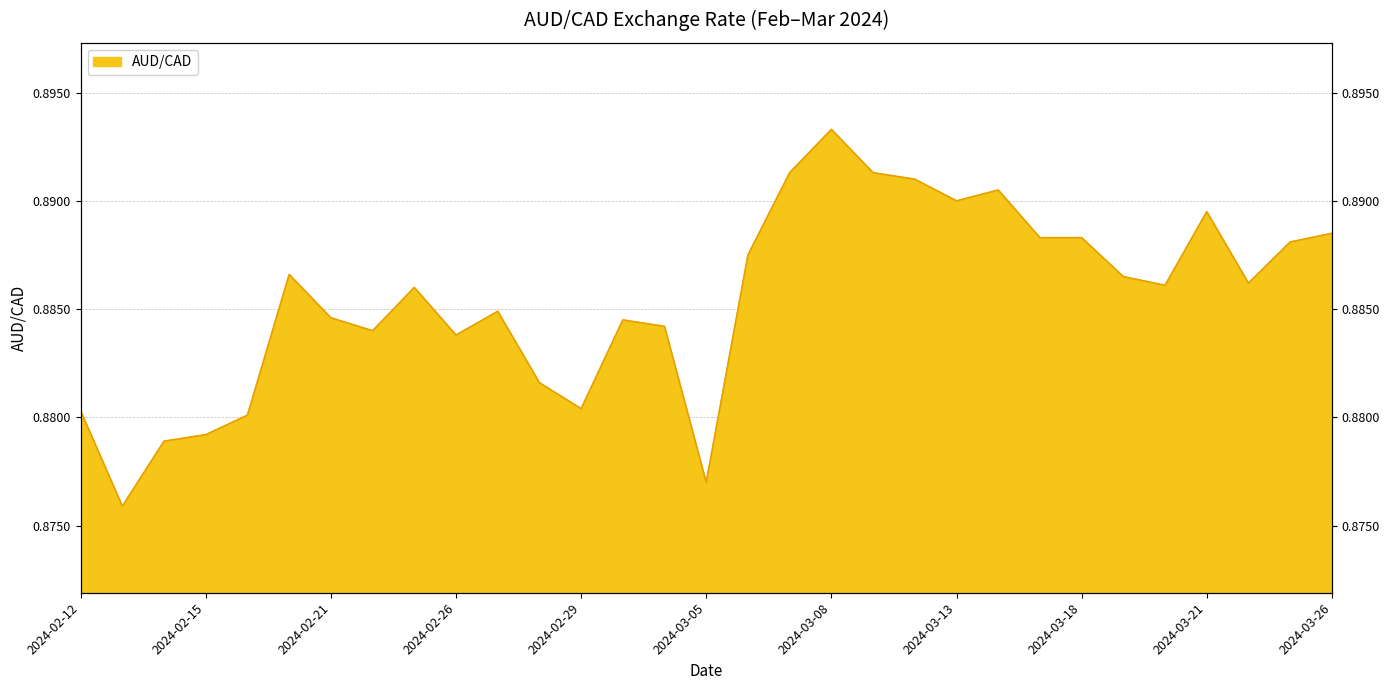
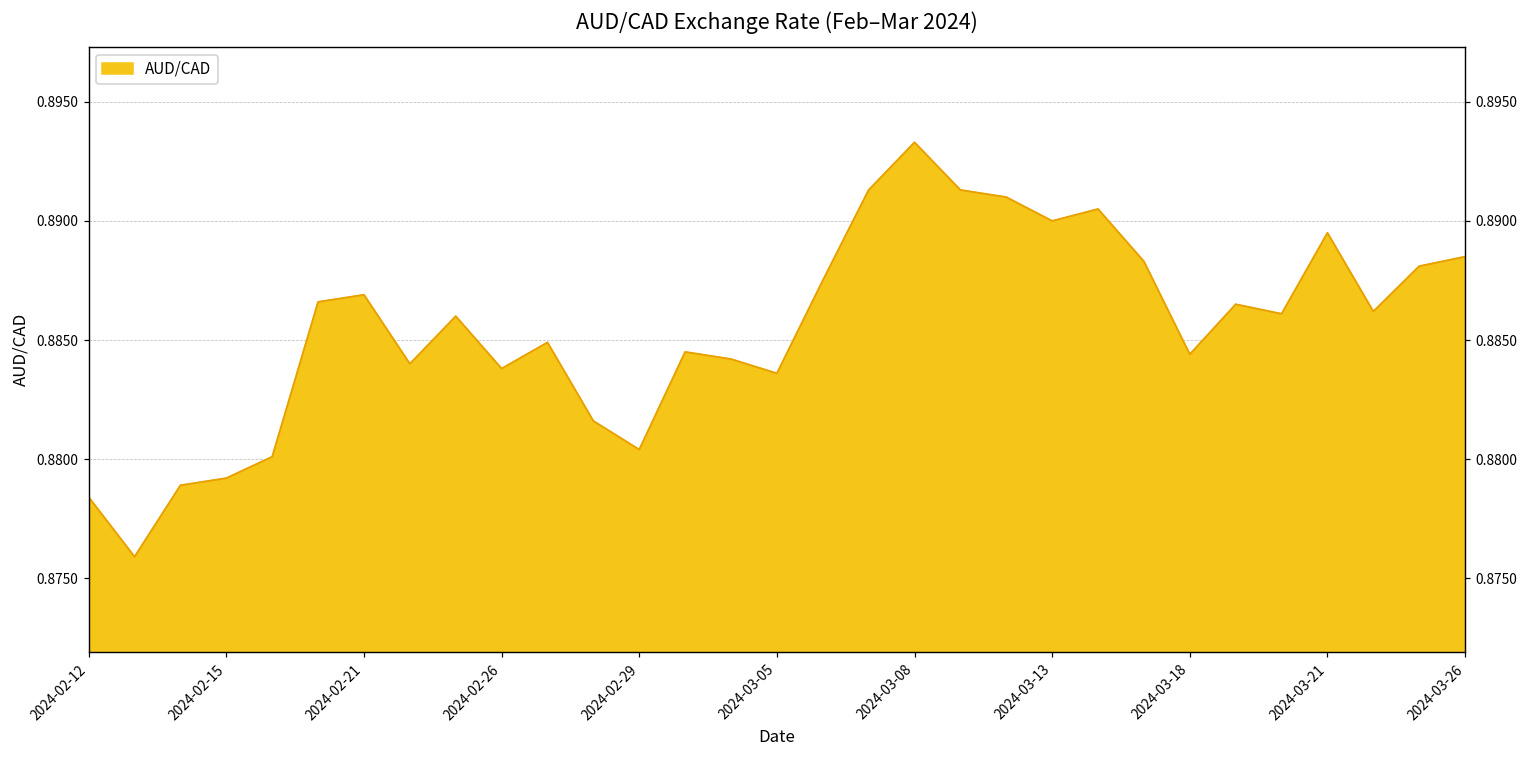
  {
-   "2024-02-12": 0.8803,
+   "2024-02-12": 0.8784,
    "2024-02-15": 0.8792,
-   "2024-02-21": 0.8846,
+   "2024-02-21": 0.8869,
    "2024-02-26": 0.8838,
    "2024-02-29": 0.8804,
-   "2024-03-05": 0.8770,
+   "2024-03-05": 0.8836,
    "2024-03-08": 0.8933,
    "2024-03-13": 0.8900,
-   "2024-03-18": 0.8883,
+   "2024-03-18": 0.8844,
    "2024-03-21": 0.8895,
    "2024-03-26": 0.8885
  }
